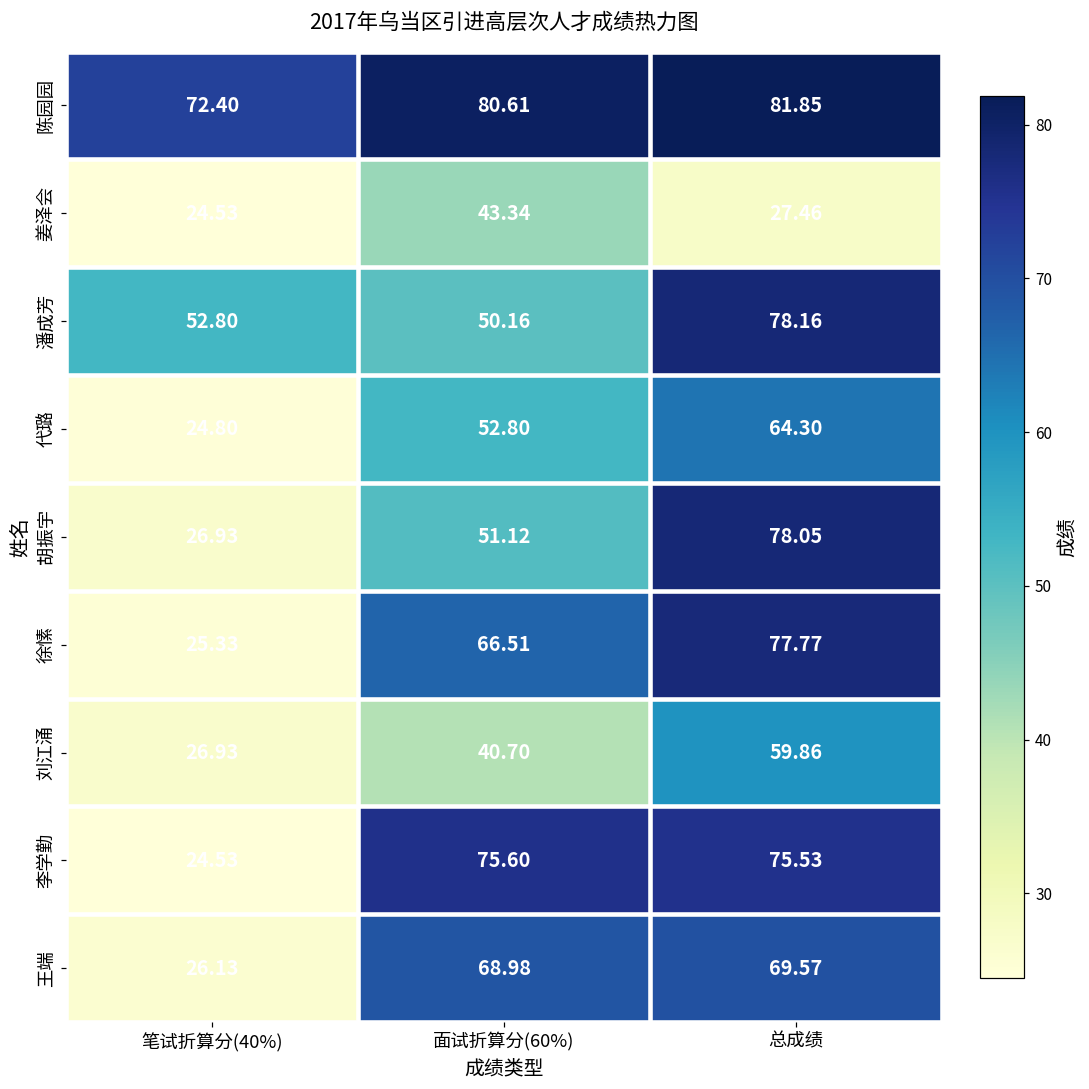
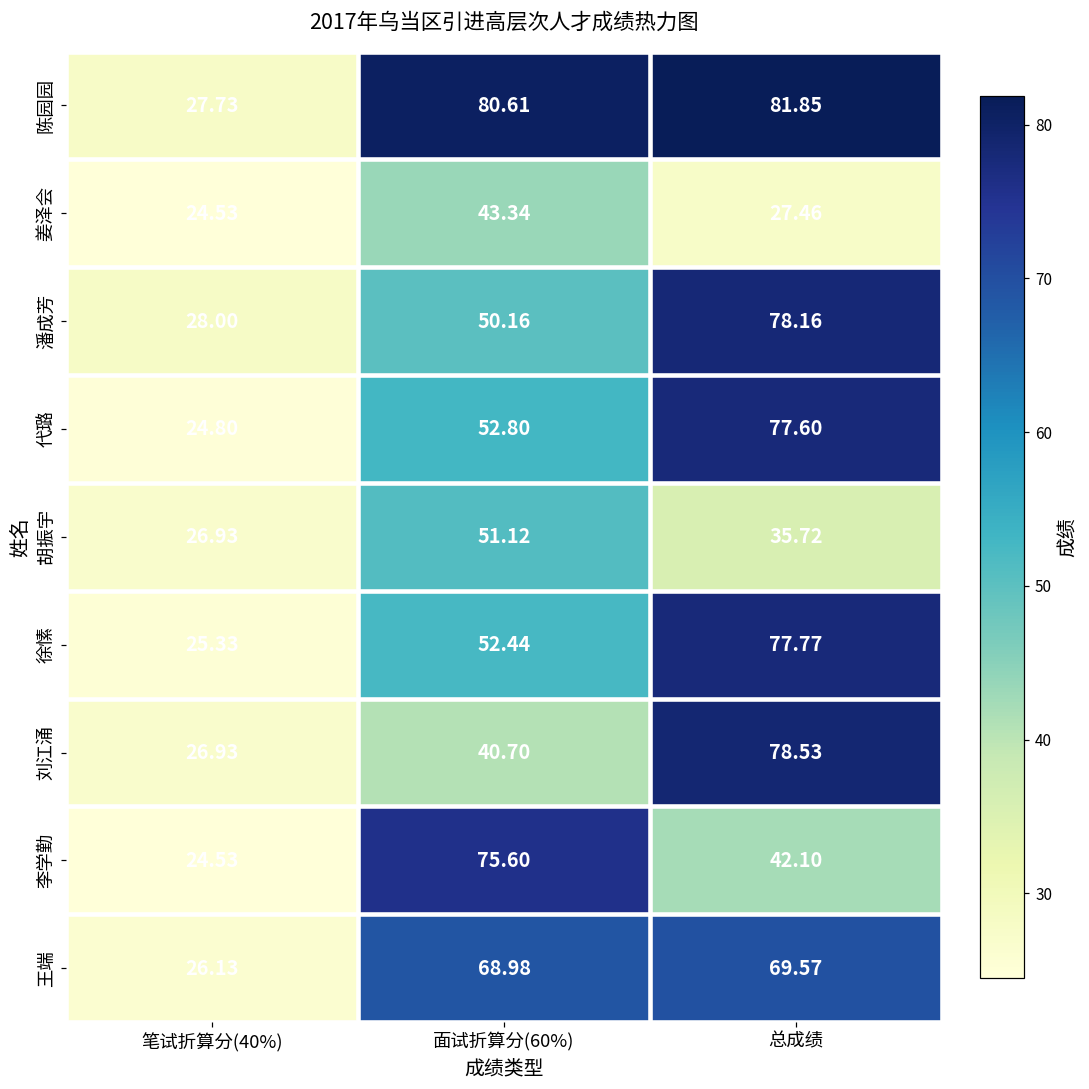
  {
    "陈园园": {
-     "笔试折算分(40%)": 72.40,
+     "笔试折算分(40%)": 27.73,
      "面试折算分(60%)": 80.61,
      "总成绩": 81.85
    },
    "姜泽会": {
      "面试折算分(60%)": 43.34,
      "总成绩": 27.46
    },
    "潘成芳": {
-     "笔试折算分(40%)": 52.80,
+     "笔试折算分(40%)": 28.00,
      "面试折算分(60%)": 50.16,
      "总成绩": 78.16
    },
    "代璐": {
      "面试折算分(60%)": 52.80,
-     "总成绩": 64.30
+     "总成绩": 77.60
    },
    "胡振宇": {
      "笔试折算分(40%)": 26.93,
      "面试折算分(60%)": 51.12,
-     "总成绩": 78.05
+     "总成绩": 35.72
    },
    "徐愫": {
-     "面试折算分(60%)": 66.51,
+     "面试折算分(60%)": 52.44,
      "总成绩": 77.77
    },
    "刘江涌": {
      "笔试折算分(40%)": 26.93,
      "面试折算分(60%)": 40.70,
-     "总成绩": 59.86
+     "总成绩": 78.53
    },
    "李学勤": {
      "面试折算分(60%)": 75.60,
-     "总成绩": 75.53
+     "总成绩": 42.10
    },
    "王端": {
      "面试折算分(60%)": 68.98,
      "总成绩": 69.57
    }
  }
